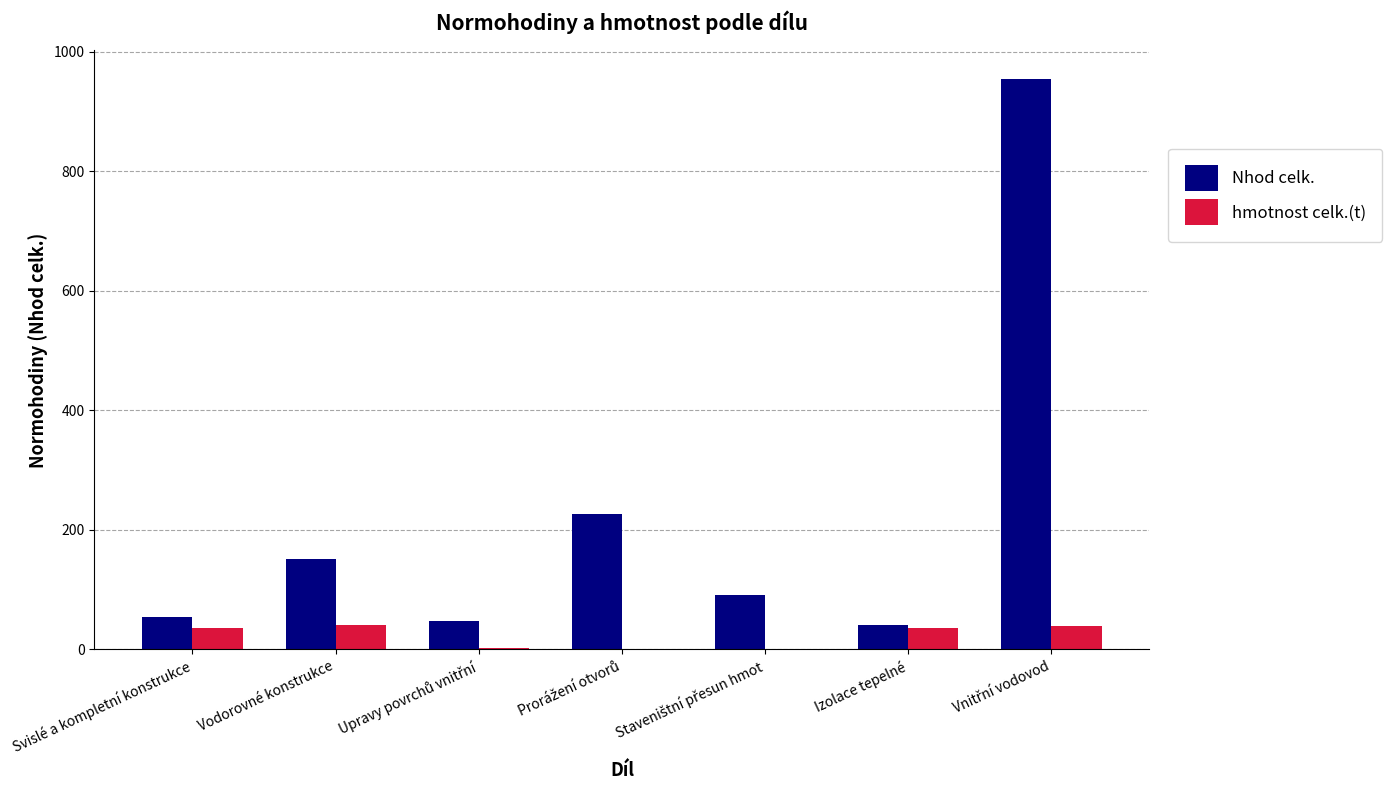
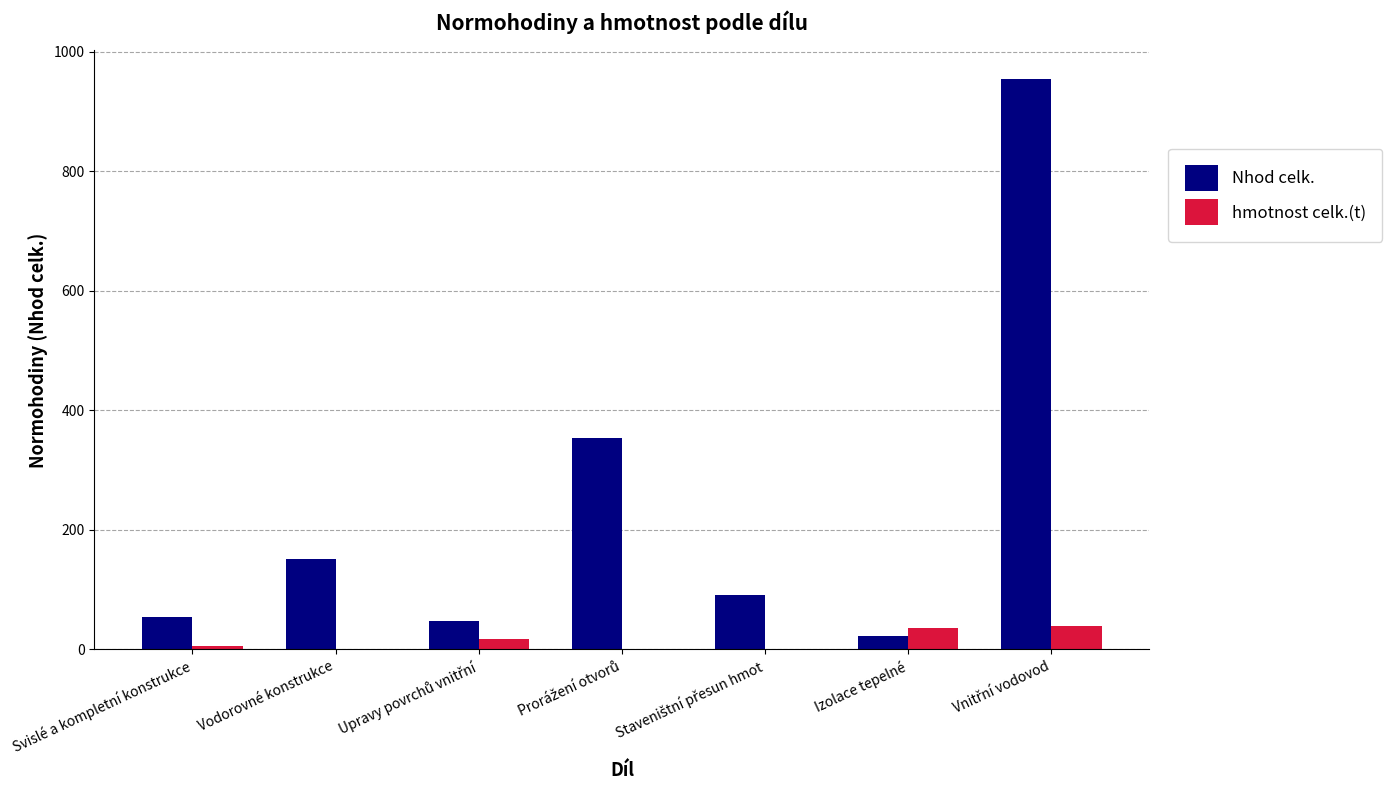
  {
    "Nhod celk.": {
      "Svislé a kompletní konstrukce": 50,
      "Vodorovné konstrukce": 150,
      "Upravy povrchů vnitřní": 50,
-     "Prorážení otvorů": 230,
+     "Prorážení otvorů": 350,
      "Staveništní přesun hmot": 90,
-     "Izolace tepelné": 40,
+     "Izolace tepelné": 20,
      "Vnitřní vodovod": 950
    },
    "hmotnost celk.(t)": {
-     "Svislé a kompletní konstrukce": 40,
-     "Vodorovné konstrukce": 40,
-     "Upravy povrchů vnitřní": 0,
+     "Svislé a kompletní konstrukce": 10,
+     "Vodorovné konstrukce": 0,
+     "Upravy povrchů vnitřní": 20,
      "Staveništní přesun hmot": 0,
      "Izolace tepelné": 40,
      "Vnitřní vodovod": 40
    }
  }
